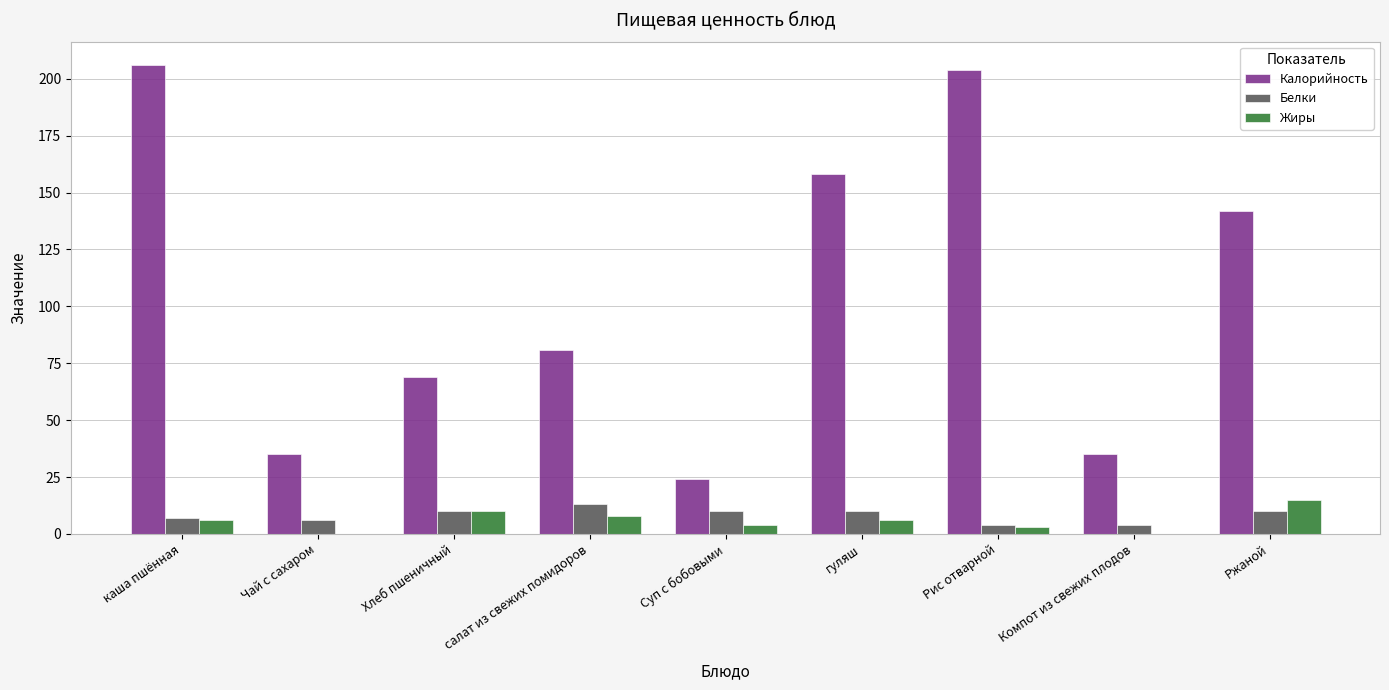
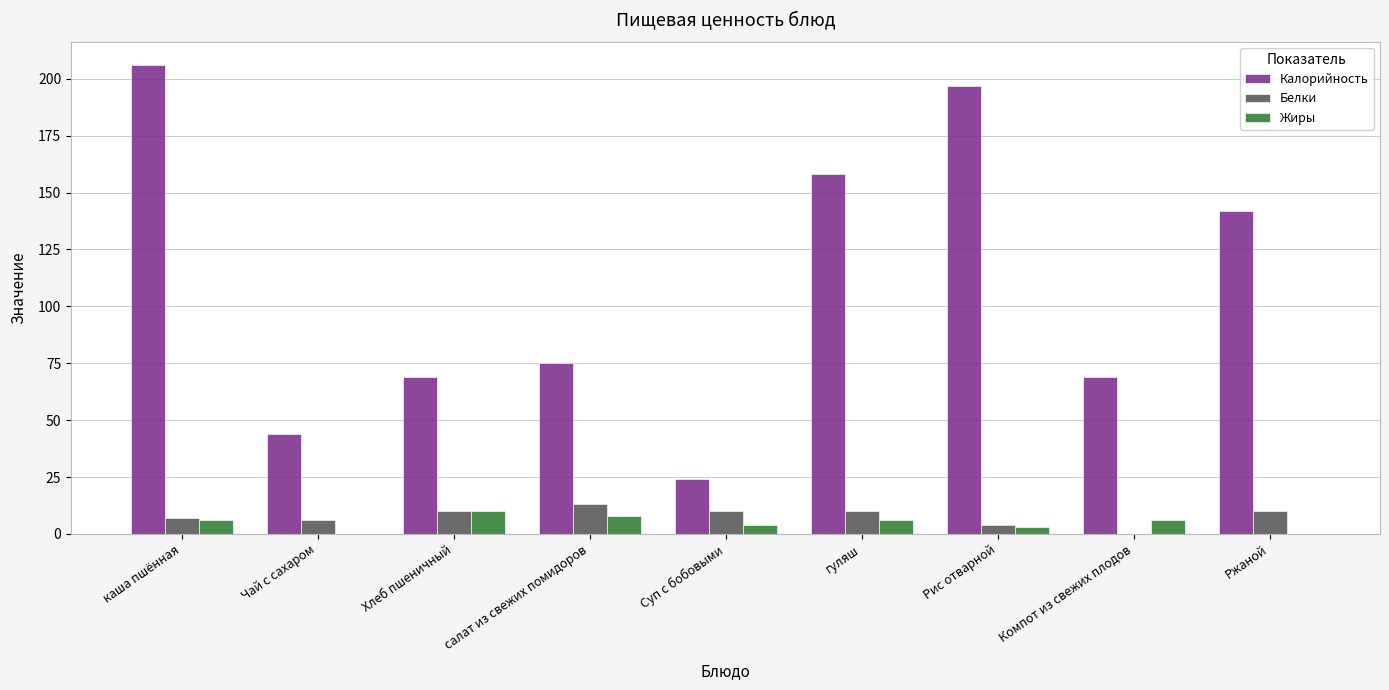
  {
    "Калорийность": {
      "каша пшённая": 206,
-     "Чай с сахаром": 35,
+     "Чай с сахаром": 44,
      "Хлеб пшеничный": 69,
-     "салат из свежих помидоров": 81,
+     "салат из свежих помидоров": 75,
      "Суп с бобовыми": 24,
      "гуляш": 158,
-     "Рис отварной": 204,
-     "Компот из свежих плодов": 35,
+     "Рис отварной": 197,
+     "Компот из свежих плодов": 69,
      "Ржаной": 142
    },
    "Белки": {
      "каша пшённая": 7,
      "Чай с сахаром": 6,
      "Хлеб пшеничный": 10,
      "салат из свежих помидоров": 13,
      "Суп с бобовыми": 10,
      "гуляш": 10,
      "Рис отварной": 4,
-     "Компот из свежих плодов": 4,
+     "Компот из свежих плодов": 0,
      "Ржаной": 10
    },
    "Жиры": {
      "каша пшённая": 6,
      "Чай с сахаром": 0,
      "Хлеб пшеничный": 10,
      "салат из свежих помидоров": 8,
      "Суп с бобовыми": 4,
      "гуляш": 6,
      "Рис отварной": 3,
-     "Компот из свежих плодов": 0,
-     "Ржаной": 15
+     "Компот из свежих плодов": 6,
+     "Ржаной": 0
    }
  }
